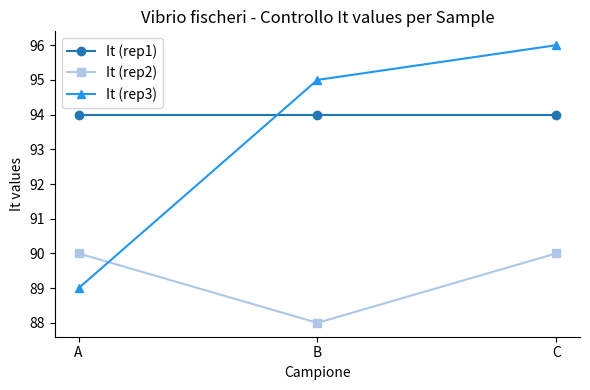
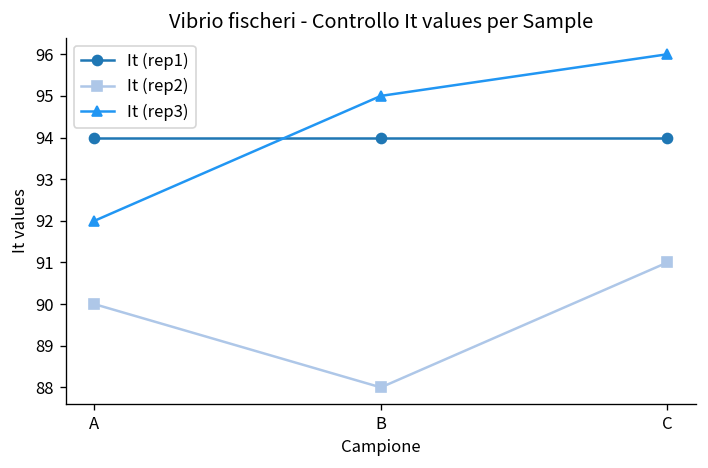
  {
    "It (rep1)": {
      "A": 94,
      "B": 94,
      "C": 94
    },
    "It (rep2)": {
      "A": 90,
      "B": 88,
-     "C": 90
+     "C": 91
    },
    "It (rep3)": {
-     "A": 89,
+     "A": 92,
      "B": 95,
      "C": 96
    }
  }
